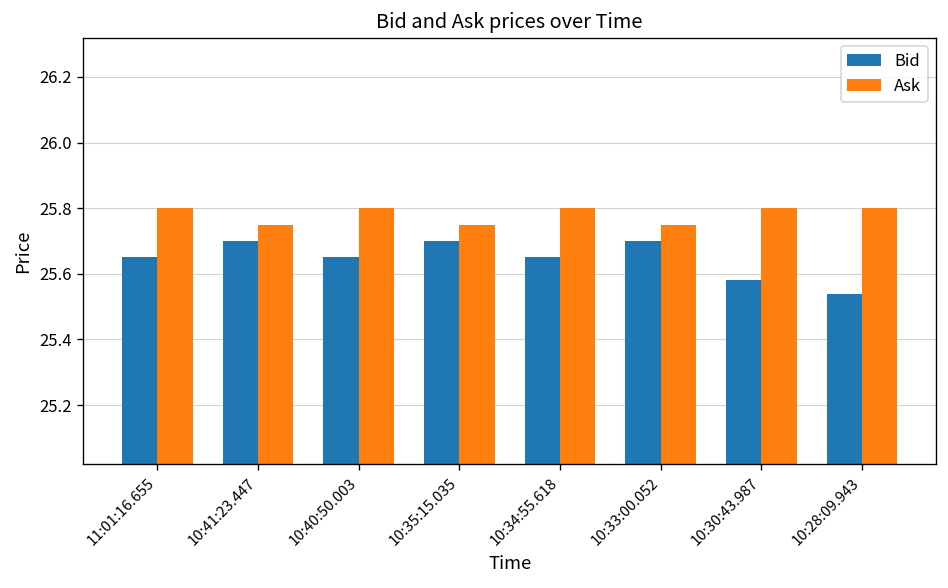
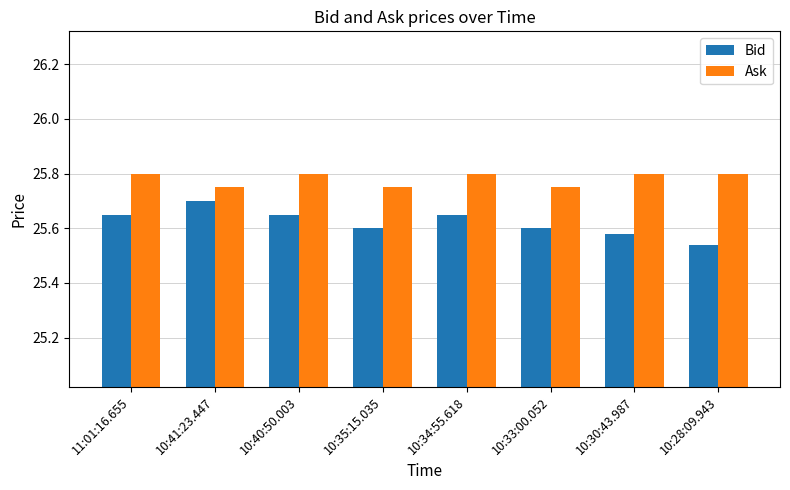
  {
    "Bid": {
      "11:01:16.655": 25.65,
      "10:41:23.447": 25.7,
      "10:40:50.003": 25.65,
-     "10:35:15.035": 25.7,
+     "10:35:15.035": 25.6,
      "10:34:55.618": 25.65,
-     "10:33:00.052": 25.7,
+     "10:33:00.052": 25.6,
      "10:30:43.987": 25.58,
      "10:28:09.943": 25.54
    },
    "Ask": {
      "11:01:16.655": 25.8,
      "10:41:23.447": 25.75,
      "10:40:50.003": 25.8,
      "10:35:15.035": 25.75,
      "10:34:55.618": 25.8,
      "10:33:00.052": 25.75,
      "10:30:43.987": 25.8,
      "10:28:09.943": 25.8
    }
  }
